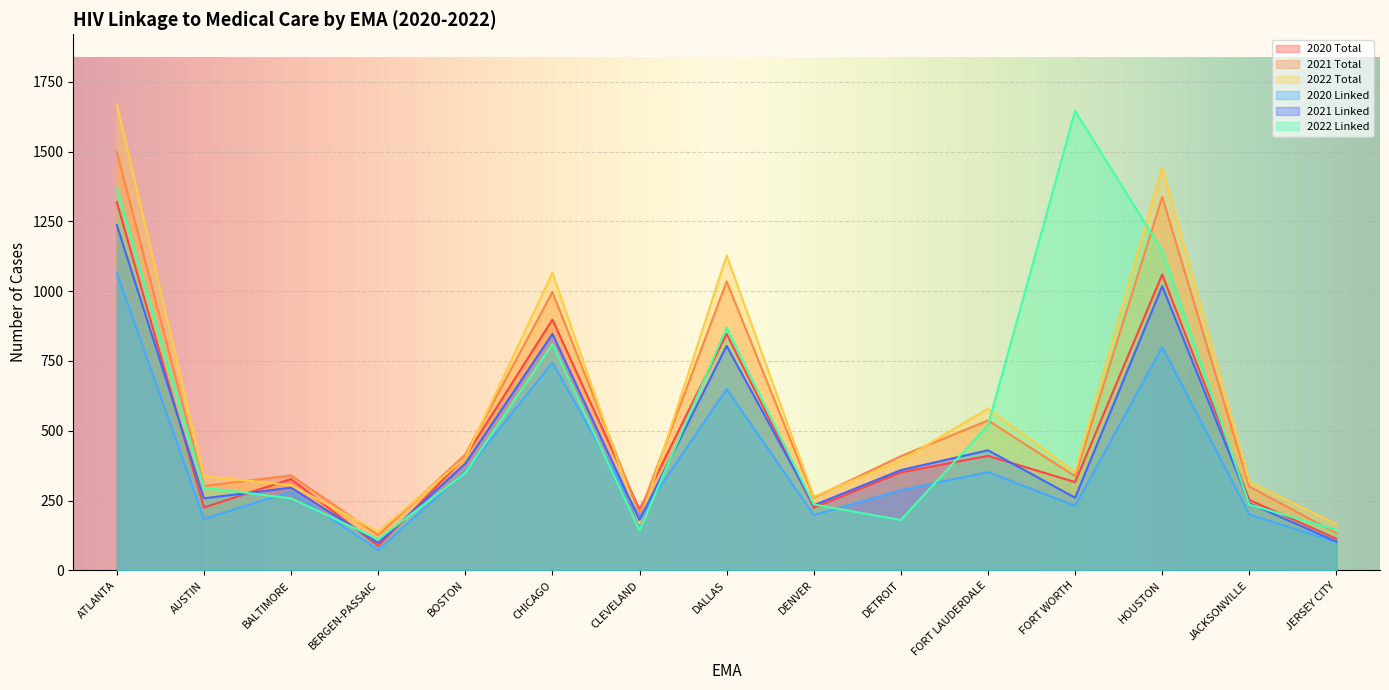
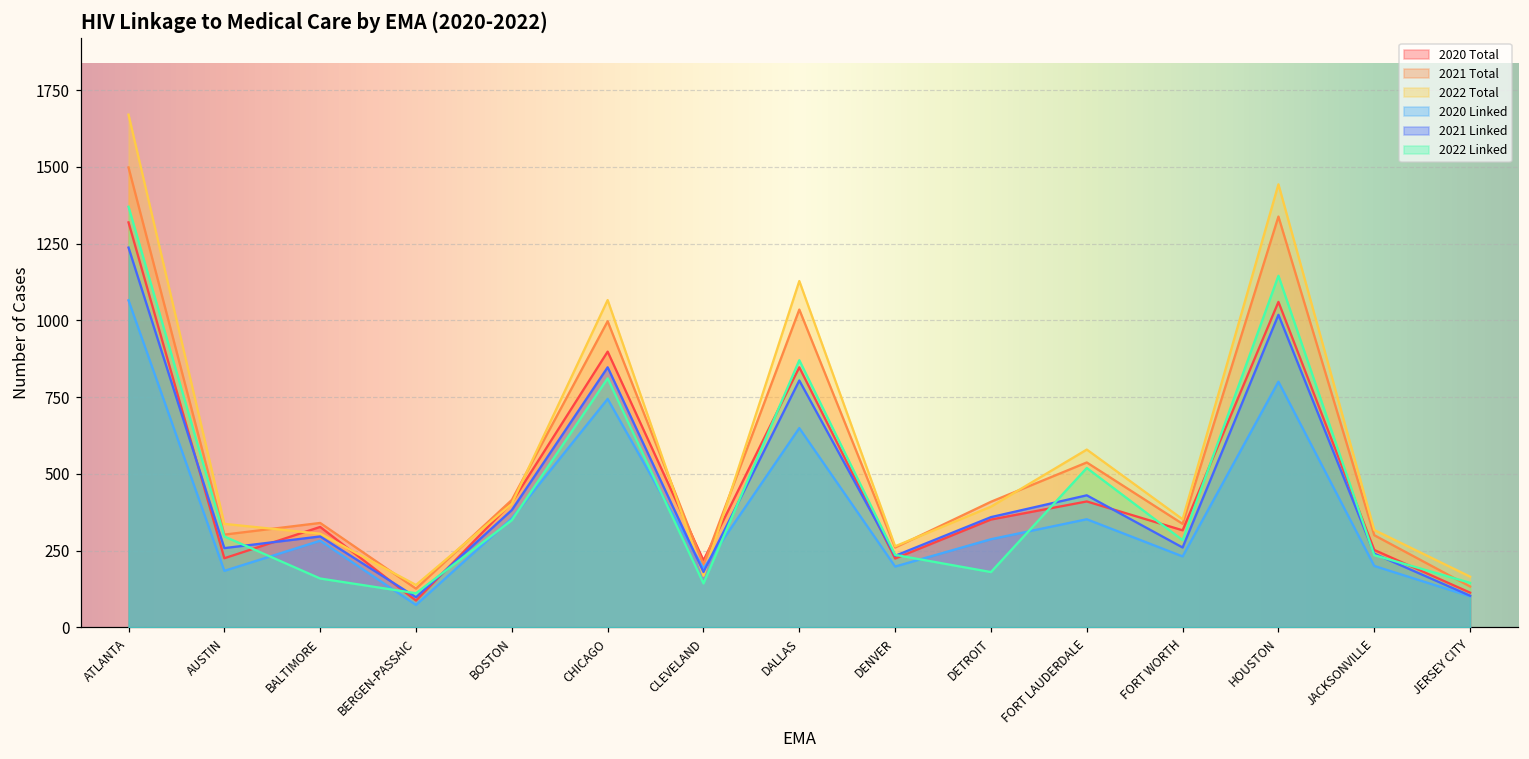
  {
    "2022 Linked": {
      "ATLANTA": 1370,
-     "BALTIMORE": 260,
+     "BALTIMORE": 160,
      "BERGEN-PASSAIC": 110,
      "CHICAGO": 810,
      "CLEVELAND": 140,
      "DALLAS": 870,
      "DETROIT": 180,
      "FORT LAUDERDALE": 520,
-     "FORT WORTH": 1650,
+     "FORT WORTH": 280,
      "HOUSTON": 1150,
      "JERSEY CITY": 150
    }
  }
